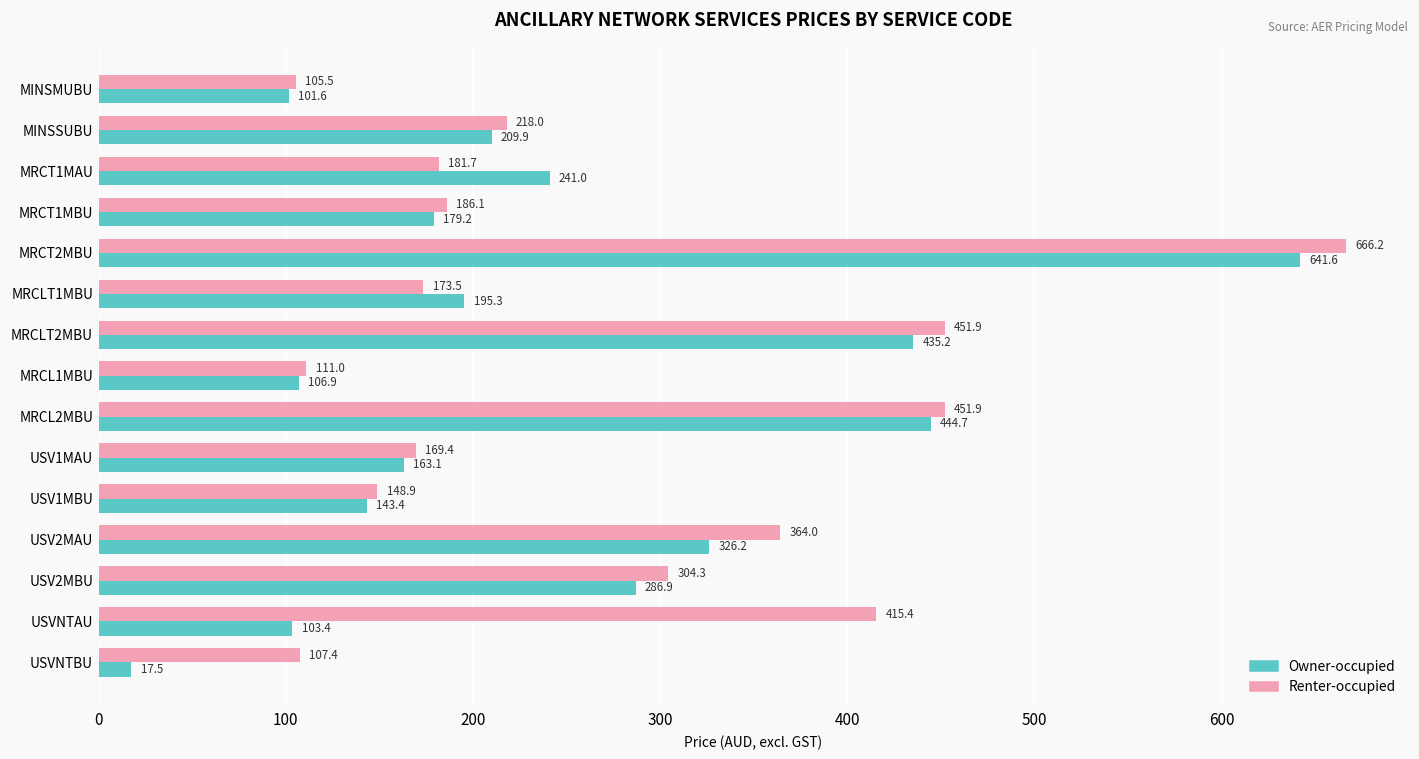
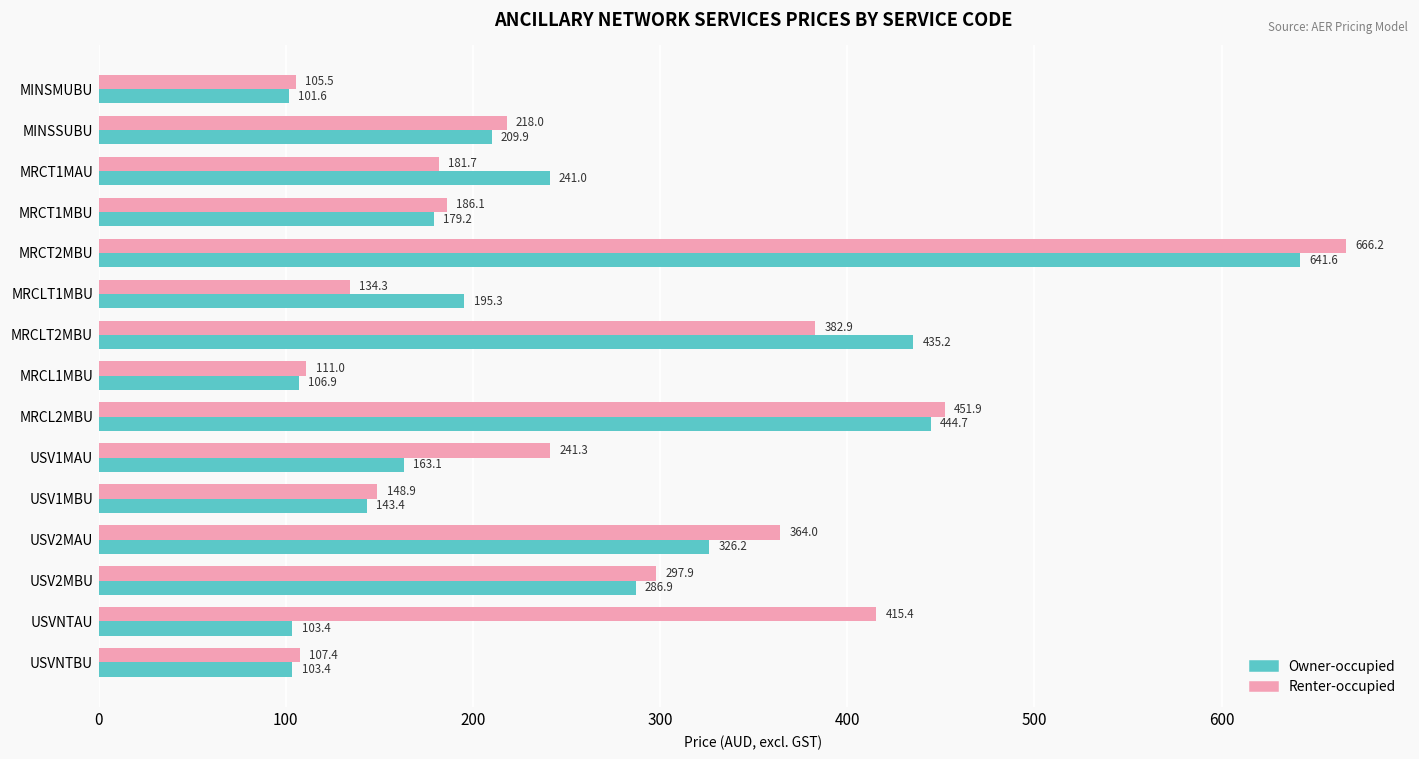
  {
    "Owner-occupied": {
      "MINSMUBU": 101.6,
      "MINSSUBU": 209.9,
      "MRCT1MAU": 241.0,
      "MRCT1MBU": 179.2,
      "MRCT2MBU": 641.6,
      "MRCLT1MBU": 195.3,
      "MRCLT2MBU": 435.2,
      "MRCL1MBU": 106.9,
      "MRCL2MBU": 444.7,
      "USV1MAU": 163.1,
      "USV1MBU": 143.4,
      "USV2MAU": 326.2,
      "USV2MBU": 286.9,
      "USVNTAU": 103.4,
-     "USVNTBU": 17.5
+     "USVNTBU": 103.4
    },
    "Renter-occupied": {
      "MINSMUBU": 105.5,
      "MINSSUBU": 218.0,
      "MRCT1MAU": 181.7,
      "MRCT1MBU": 186.1,
      "MRCT2MBU": 666.2,
-     "MRCLT1MBU": 173.5,
-     "MRCLT2MBU": 451.9,
+     "MRCLT1MBU": 134.3,
+     "MRCLT2MBU": 382.9,
      "MRCL1MBU": 111.0,
      "MRCL2MBU": 451.9,
-     "USV1MAU": 169.4,
+     "USV1MAU": 241.3,
      "USV1MBU": 148.9,
      "USV2MAU": 364.0,
-     "USV2MBU": 304.3,
+     "USV2MBU": 297.9,
      "USVNTAU": 415.4,
      "USVNTBU": 107.4
    }
  }
